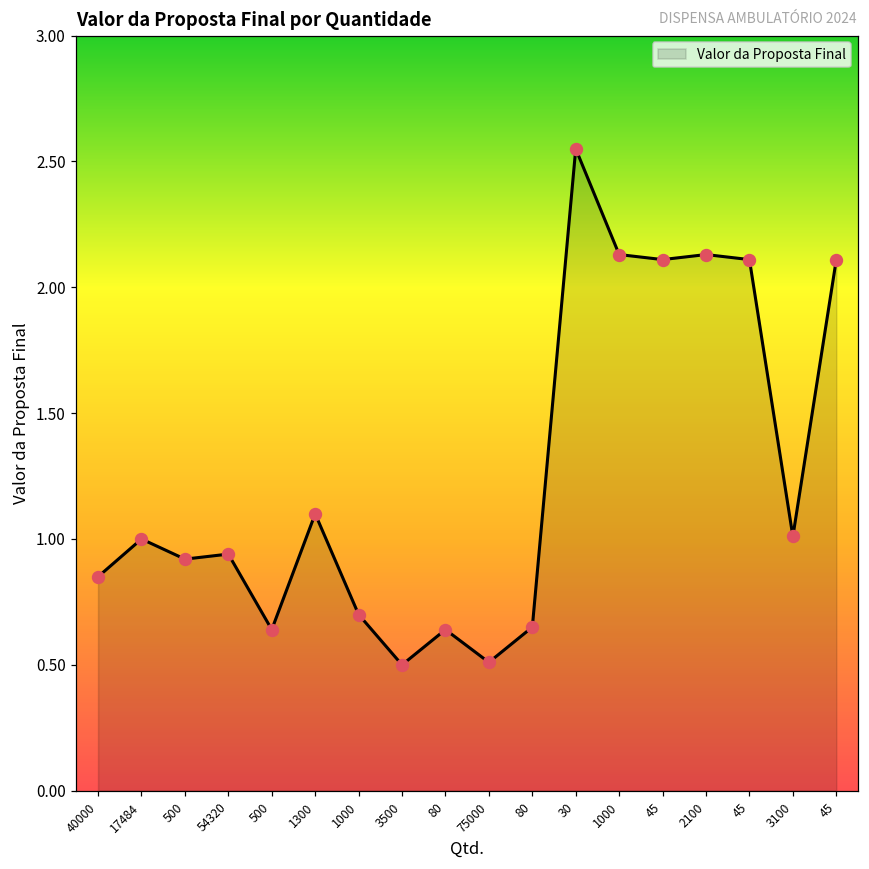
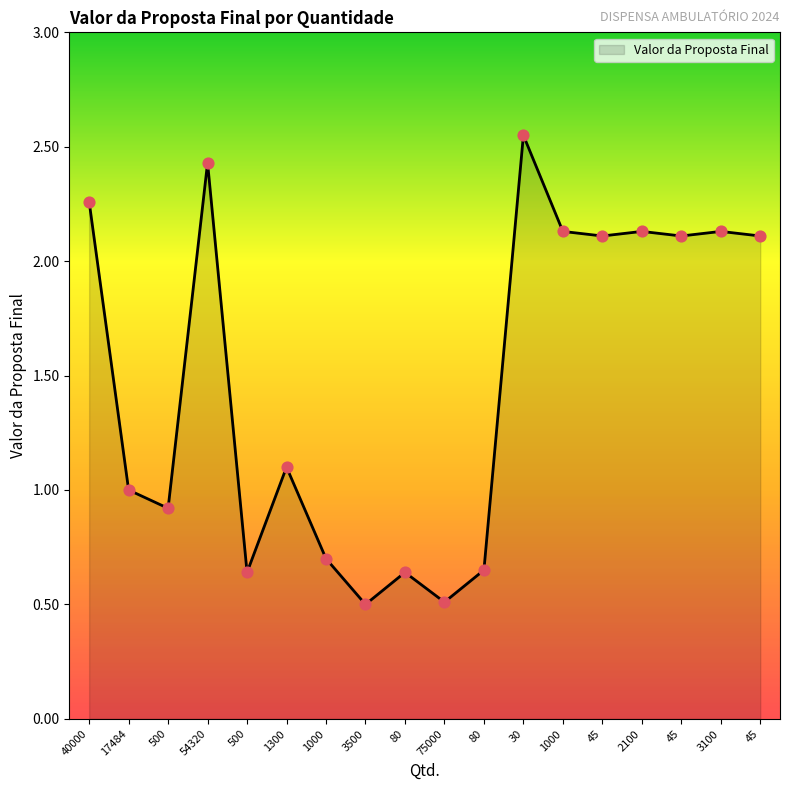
  {
-   "40000": 0.85,
+   "40000": 2.26,
    "17484": 1.00,
-   "54320": 0.94,
+   "54320": 2.43,
    "1300": 1.10,
    "3500": 0.50,
    "75000": 0.51,
    "30": 2.55,
    "2100": 2.13,
-   "3100": 1.01
+   "3100": 2.13
  }
